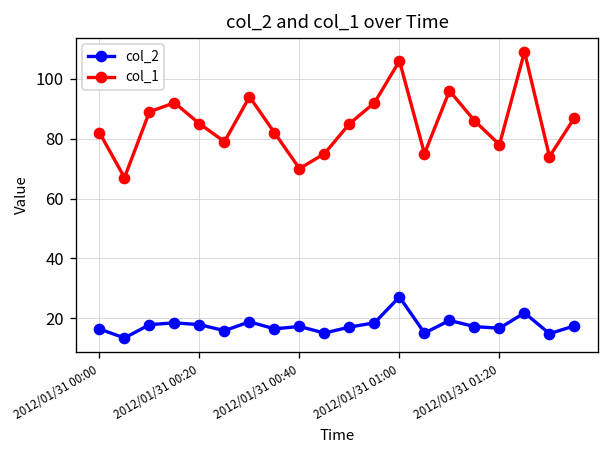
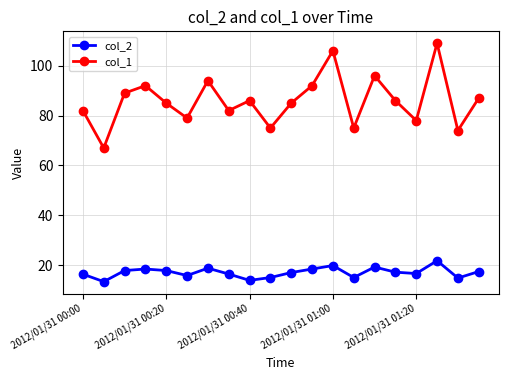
  {
    "col_2": {
      "2012/01/31 00:00": 16,
      "2012/01/31 00:20": 18,
-     "2012/01/31 00:40": 17,
-     "2012/01/31 01:00": 27,
+     "2012/01/31 00:40": 14,
+     "2012/01/31 01:00": 20,
      "2012/01/31 01:20": 17
    },
    "col_1": {
      "2012/01/31 00:00": 82,
      "2012/01/31 00:20": 85,
-     "2012/01/31 00:40": 70,
+     "2012/01/31 00:40": 86,
      "2012/01/31 01:00": 106,
      "2012/01/31 01:20": 78
    }
  }
